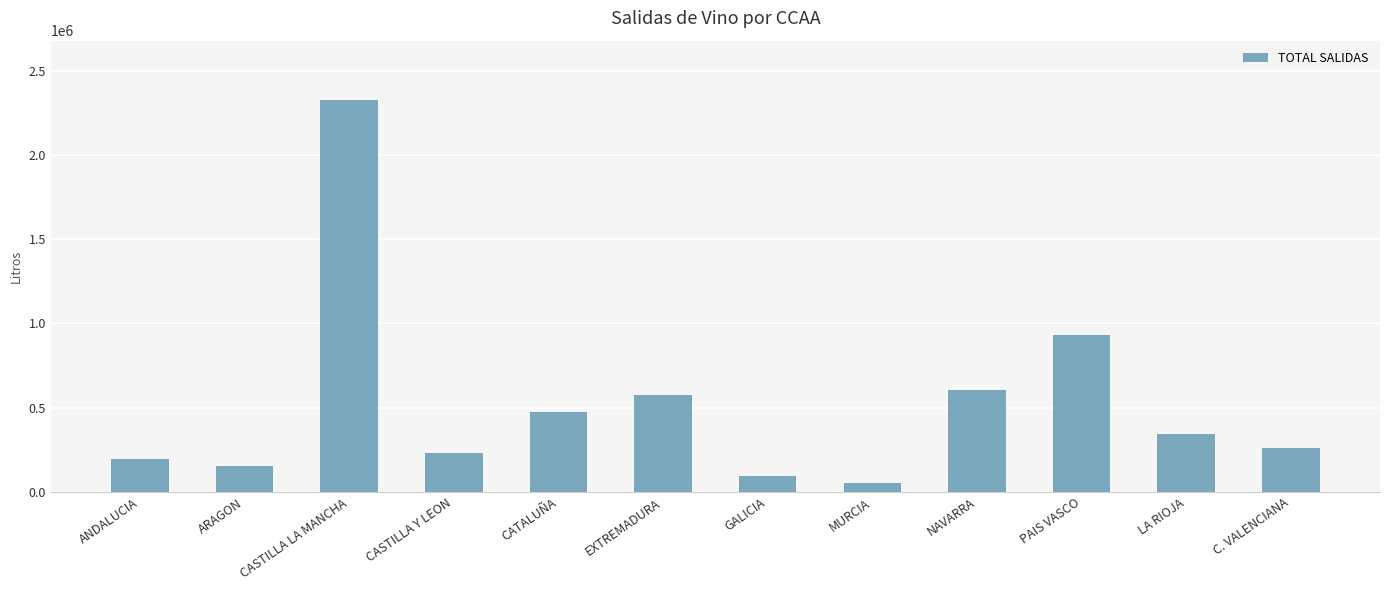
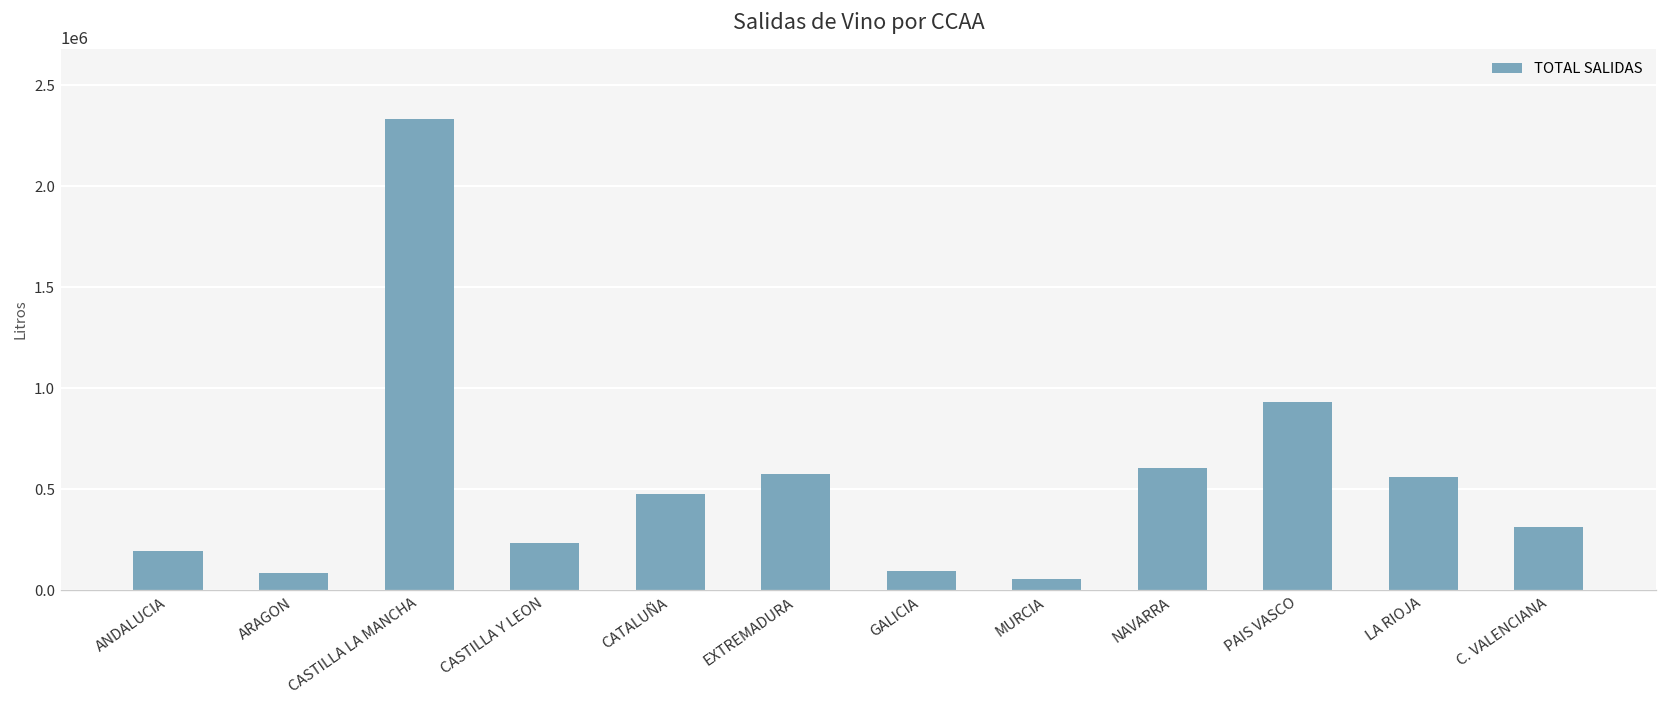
  {
    "ANDALUCIA": 190000,
-   "ARAGON": 150000,
+   "ARAGON": 80000,
    "CASTILLA LA MANCHA": 2330000,
    "CASTILLA Y LEON": 230000,
    "CATALUÑA": 480000,
    "EXTREMADURA": 580000,
    "GALICIA": 100000,
    "MURCIA": 60000,
    "NAVARRA": 600000,
    "PAIS VASCO": 930000,
-   "LA RIOJA": 340000,
-   "C. VALENCIANA": 260000
+   "LA RIOJA": 560000,
+   "C. VALENCIANA": 310000
  }
